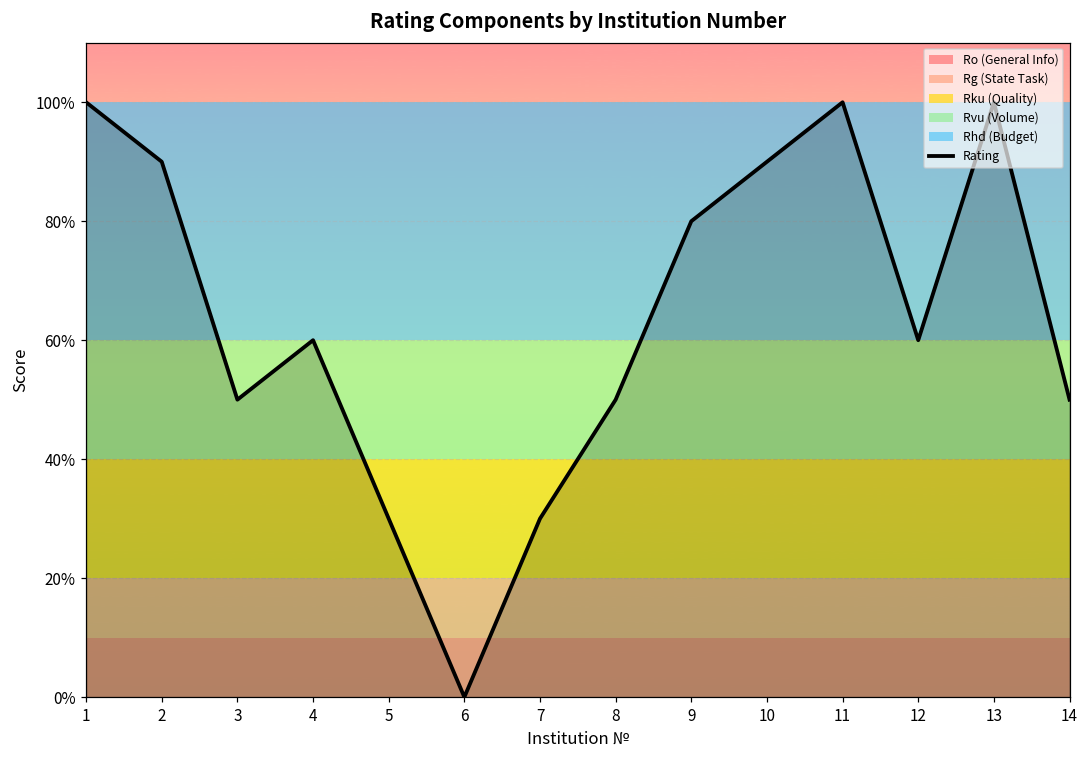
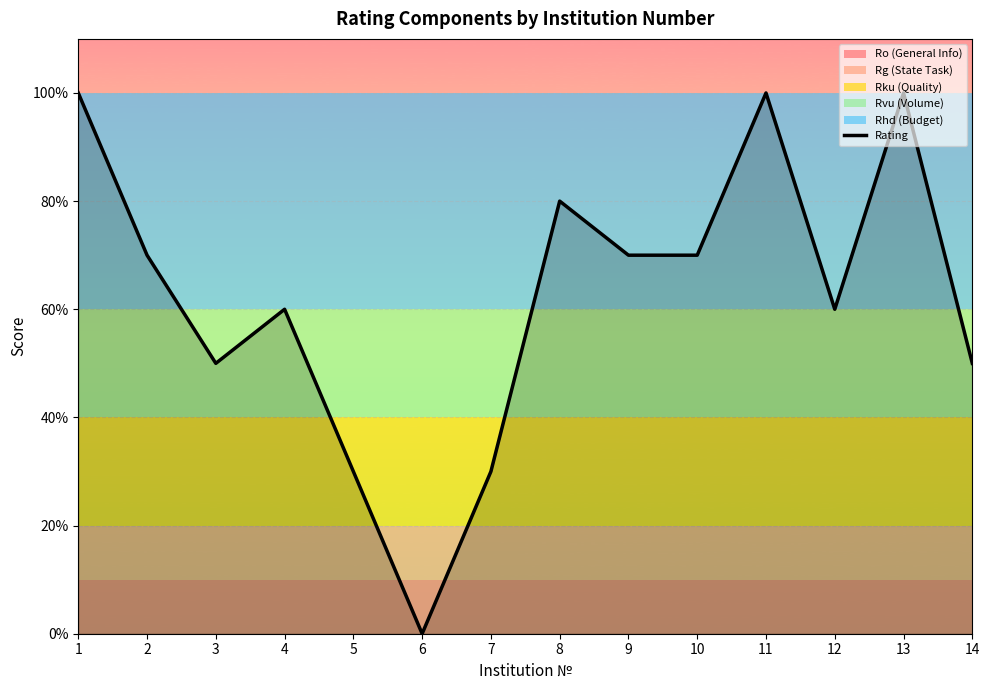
  {
    "Rating": {
-     "2": "90%",
+     "2": "70%",
      "3": "50%",
      "5": "30%",
      "6": "0%",
      "7": "30%",
-     "8": "50%",
-     "9": "80%",
-     "10": "90%",
+     "8": "80%",
+     "9": "70%",
+     "10": "70%",
      "14": "50%"
    }
  }
